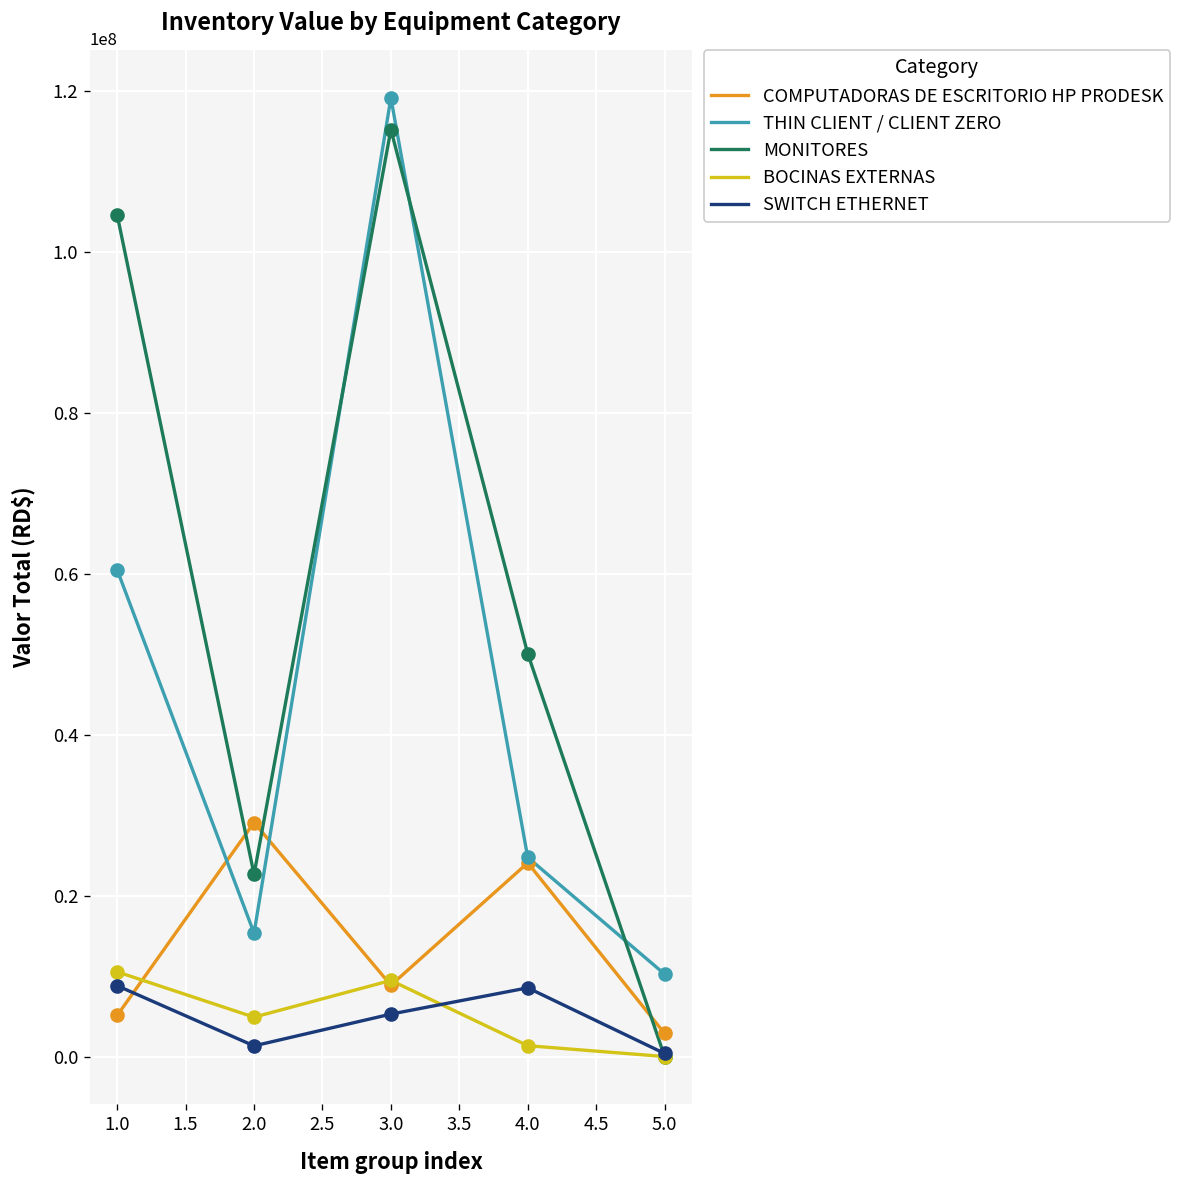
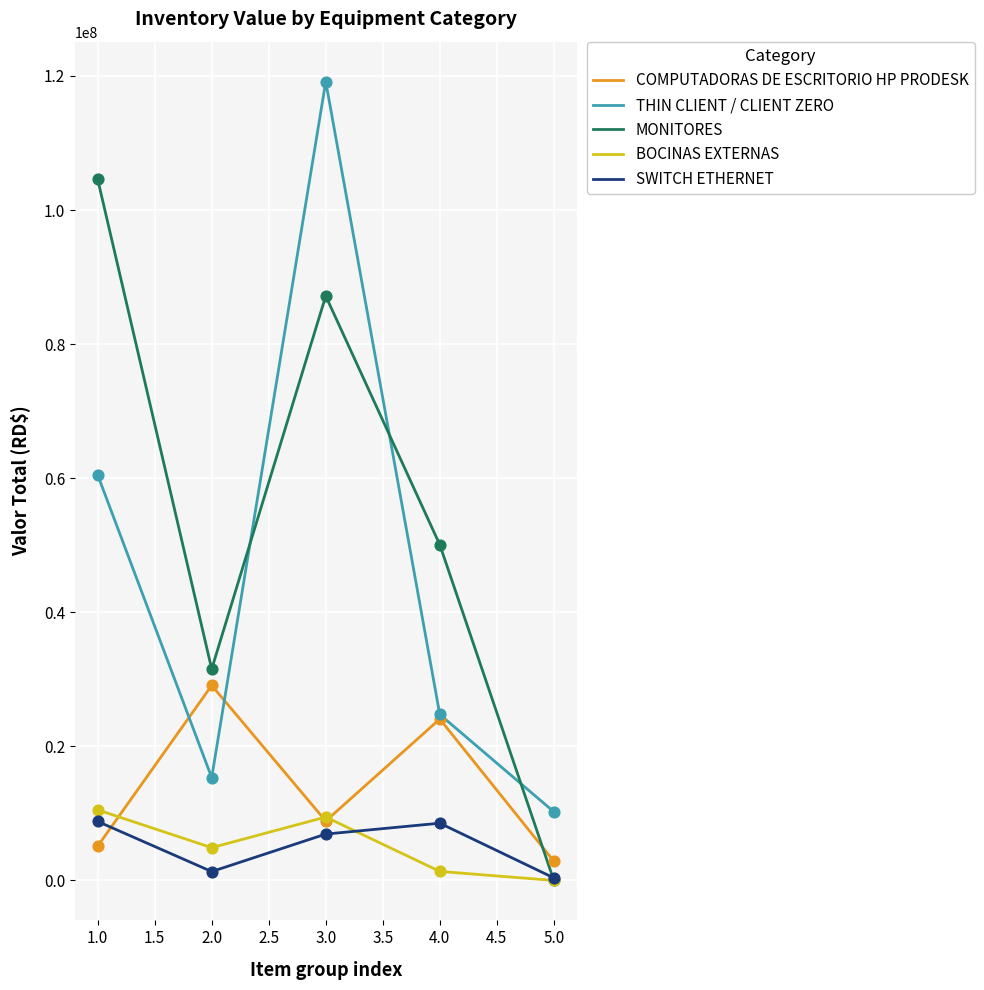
  {
    "THIN CLIENT / CLIENT ZERO": {
      "1.0": 60000000,
      "2.0": 15000000,
      "3.0": 119000000,
      "4.0": 25000000,
      "5.0": 10000000
    },
    "MONITORES": {
      "1.0": 105000000,
-     "2.0": 23000000,
-     "3.0": 115000000,
+     "2.0": 32000000,
+     "3.0": 87000000,
      "4.0": 50000000
    },
    "SWITCH ETHERNET": {
      "1.0": 9000000,
      "2.0": 1000000,
-     "3.0": 5000000,
+     "3.0": 7000000,
      "4.0": 9000000
    }
  }
